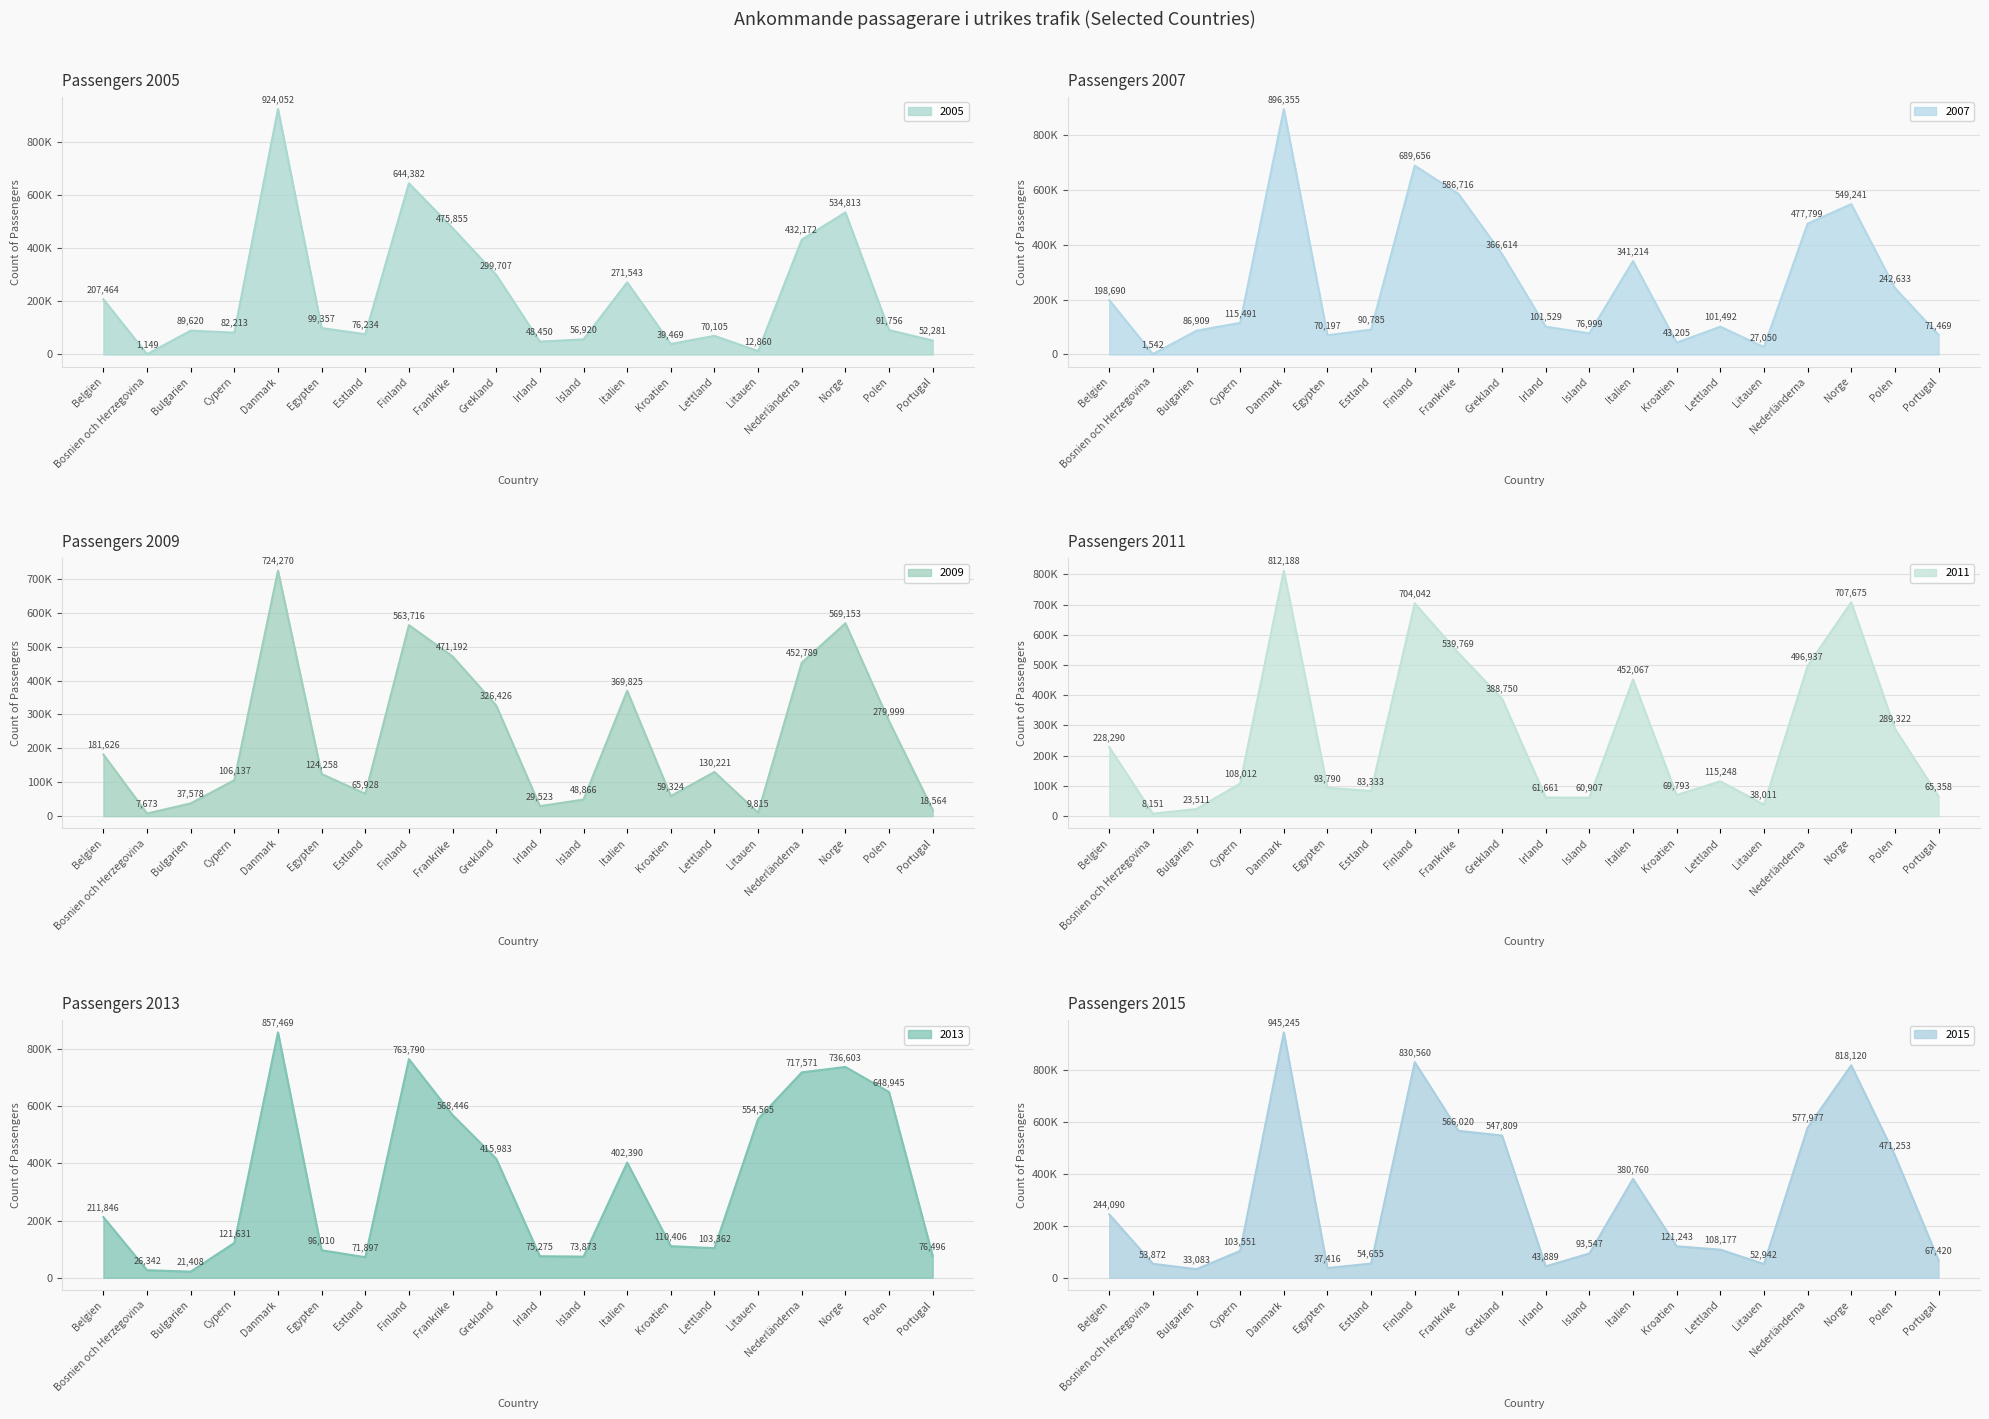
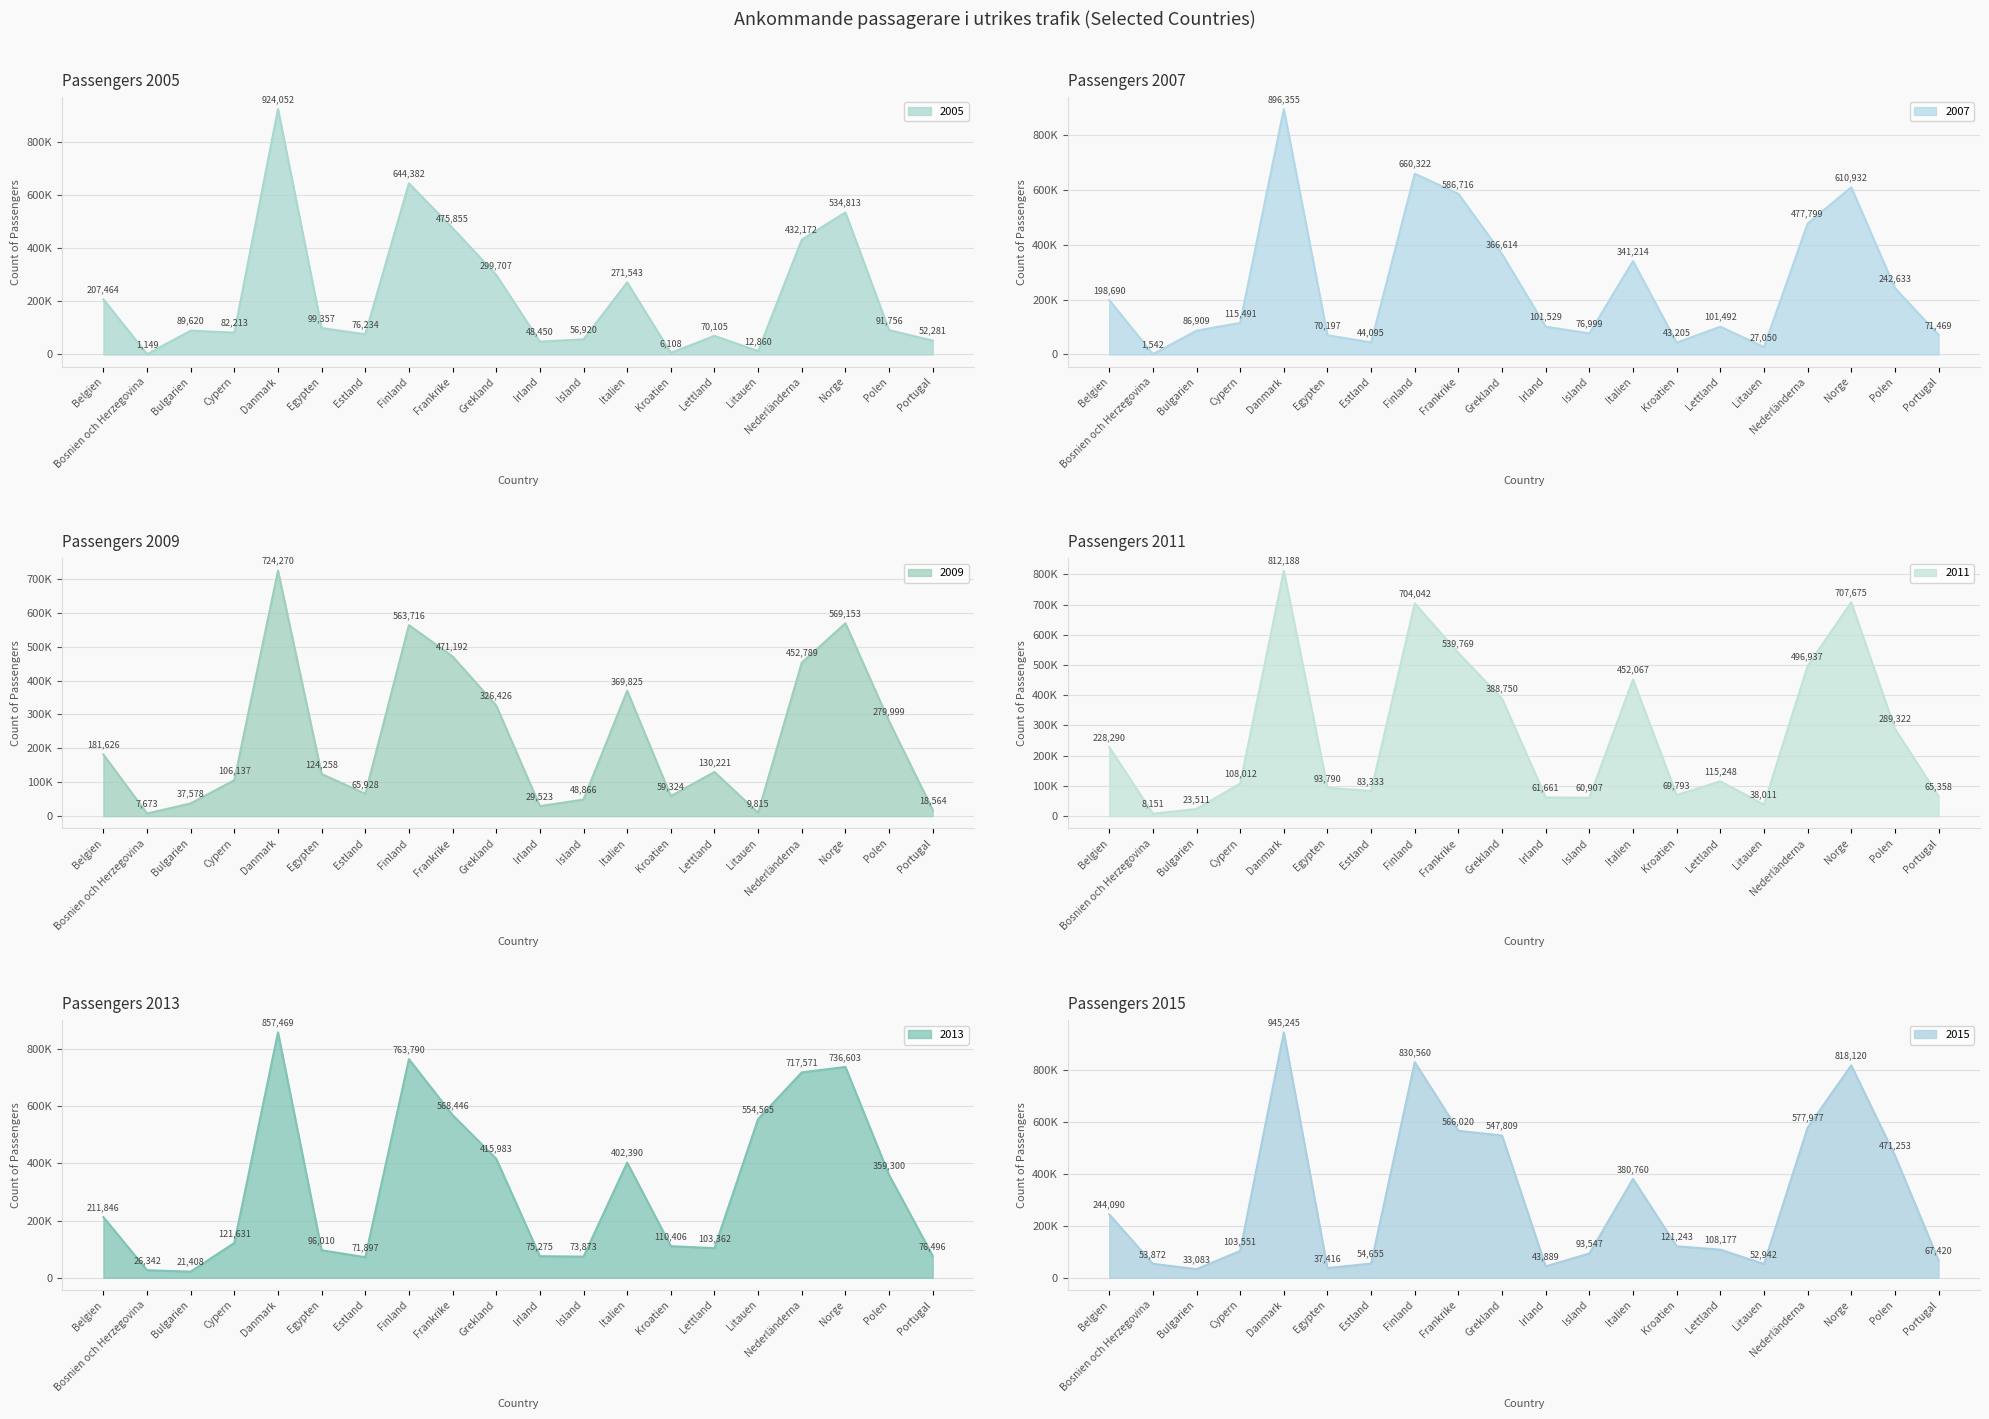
  {
    "Passengers 2005": {
      "Belgien": "207,464",
      "Bosnien och Herzegovina": "1,149",
      "Bulgarien": "89,620",
      "Cypern": "82,213",
      "Danmark": "924,052",
      "Egypten": "99,357",
      "Estland": "76,234",
      "Finland": "644,382",
      "Frankrike": "475,855",
      "Grekland": "299,707",
      "Irland": "48,450",
      "Island": "56,920",
      "Italien": "271,543",
-     "Kroatien": "39,469",
+     "Kroatien": "6,108",
      "Lettland": "70,105",
      "Litauen": "12,860",
      "Nederländerna": "432,172",
      "Norge": "534,813",
      "Polen": "91,756",
      "Portugal": "52,281"
    },
    "Passengers 2007": {
      "Belgien": "198,690",
      "Bosnien och Herzegovina": "1,542",
      "Bulgarien": "86,909",
      "Cypern": "115,491",
      "Danmark": "896,355",
      "Egypten": "70,197",
-     "Estland": "90,785",
-     "Finland": "689,656",
+     "Estland": "44,095",
+     "Finland": "660,322",
      "Frankrike": "586,716",
      "Grekland": "366,614",
      "Irland": "101,529",
      "Island": "76,999",
      "Italien": "341,214",
      "Kroatien": "43,205",
      "Lettland": "101,492",
      "Litauen": "27,050",
      "Nederländerna": "477,799",
-     "Norge": "549,241",
+     "Norge": "610,932",
      "Polen": "242,633",
      "Portugal": "71,469"
    },
    "Passengers 2009": {
      "Belgien": "181,626",
      "Bosnien och Herzegovina": "7,673",
      "Bulgarien": "37,578",
      "Cypern": "106,137",
      "Danmark": "724,270",
      "Egypten": "124,258",
      "Estland": "65,928",
      "Finland": "563,716",
      "Frankrike": "471,192",
      "Grekland": "326,426",
      "Irland": "29,523",
      "Island": "48,866",
      "Italien": "369,825",
      "Kroatien": "59,324",
      "Lettland": "130,221",
      "Litauen": "9,815",
      "Nederländerna": "452,789",
      "Norge": "569,153",
      "Polen": "279,999",
      "Portugal": "18,564"
    },
    "Passengers 2011": {
      "Belgien": "228,290",
      "Bosnien och Herzegovina": "8,151",
      "Bulgarien": "23,511",
      "Cypern": "108,012",
      "Danmark": "812,188",
      "Egypten": "93,790",
      "Estland": "83,333",
      "Finland": "704,042",
      "Frankrike": "539,769",
      "Grekland": "388,750",
      "Irland": "61,661",
      "Island": "60,907",
      "Italien": "452,067",
      "Kroatien": "69,793",
      "Lettland": "115,248",
      "Litauen": "38,011",
      "Nederländerna": "496,937",
      "Norge": "707,675",
      "Polen": "289,322",
      "Portugal": "65,358"
    },
    "Passengers 2013": {
      "Belgien": "211,846",
      "Bosnien och Herzegovina": "26,342",
      "Bulgarien": "21,408",
      "Cypern": "121,631",
      "Danmark": "857,469",
      "Egypten": "96,010",
      "Estland": "71,897",
      "Finland": "763,790",
      "Frankrike": "568,446",
      "Grekland": "415,983",
      "Irland": "75,275",
      "Island": "73,873",
      "Italien": "402,390",
      "Kroatien": "110,406",
      "Lettland": "103,362",
      "Litauen": "554,565",
      "Nederländerna": "717,571",
      "Norge": "736,603",
-     "Polen": "648,945",
+     "Polen": "359,300",
      "Portugal": "76,496"
    },
    "Passengers 2015": {
      "Belgien": "244,090",
      "Bosnien och Herzegovina": "53,872",
      "Bulgarien": "33,083",
      "Cypern": "103,551",
      "Danmark": "945,245",
      "Egypten": "37,416",
      "Estland": "54,655",
      "Finland": "830,560",
      "Frankrike": "566,020",
      "Grekland": "547,809",
      "Irland": "43,889",
      "Island": "93,547",
      "Italien": "380,760",
      "Kroatien": "121,243",
      "Lettland": "108,177",
      "Litauen": "52,942",
      "Nederländerna": "577,977",
      "Norge": "818,120",
      "Polen": "471,253",
      "Portugal": "67,420"
    }
  }
